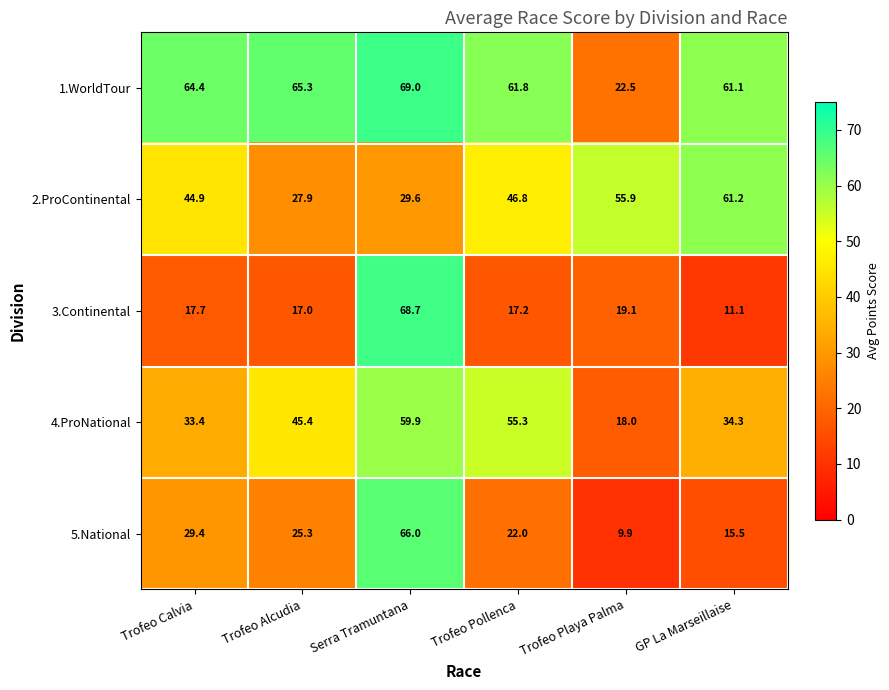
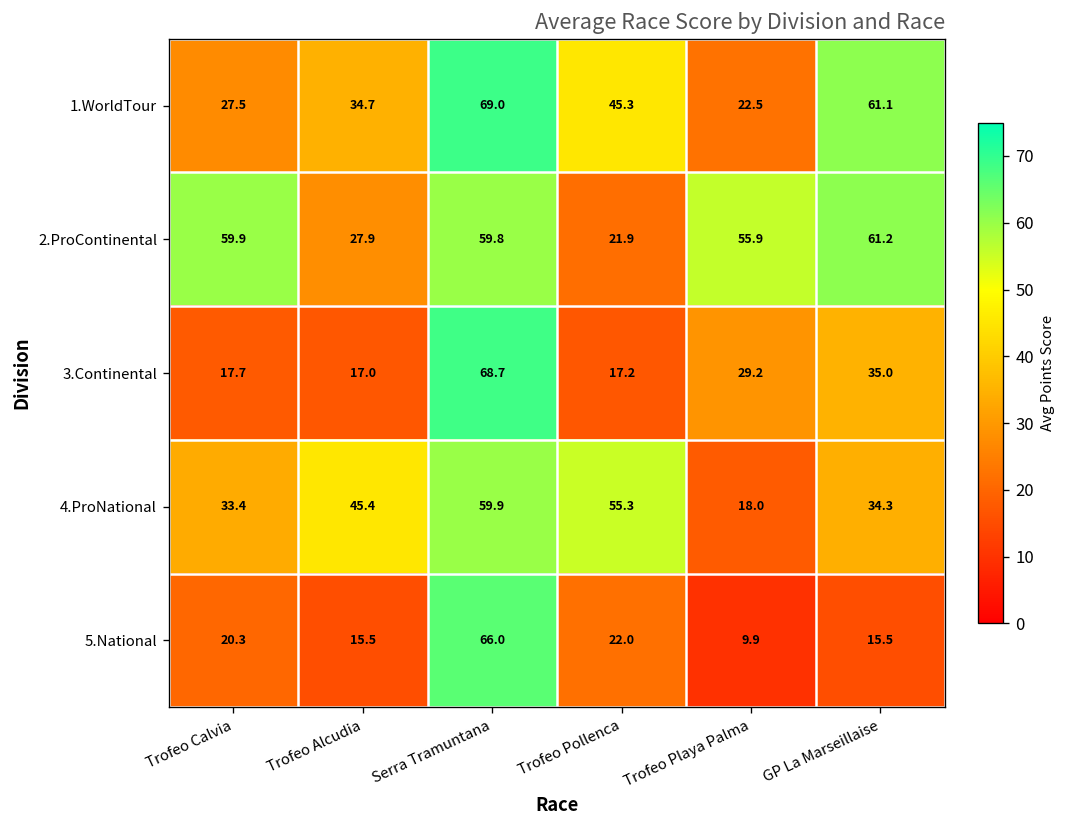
  {
    "1.WorldTour": {
-     "Trofeo Calvia": 64.4,
-     "Trofeo Alcudia": 65.3,
+     "Trofeo Calvia": 27.5,
+     "Trofeo Alcudia": 34.7,
      "Serra Tramuntana": 69.0,
-     "Trofeo Pollenca": 61.8,
+     "Trofeo Pollenca": 45.3,
      "Trofeo Playa Palma": 22.5,
      "GP La Marseillaise": 61.1
    },
    "2.ProContinental": {
-     "Trofeo Calvia": 44.9,
+     "Trofeo Calvia": 59.9,
      "Trofeo Alcudia": 27.9,
-     "Serra Tramuntana": 29.6,
-     "Trofeo Pollenca": 46.8,
+     "Serra Tramuntana": 59.8,
+     "Trofeo Pollenca": 21.9,
      "Trofeo Playa Palma": 55.9,
      "GP La Marseillaise": 61.2
    },
    "3.Continental": {
      "Trofeo Calvia": 17.7,
      "Trofeo Alcudia": 17.0,
      "Serra Tramuntana": 68.7,
      "Trofeo Pollenca": 17.2,
-     "Trofeo Playa Palma": 19.1,
-     "GP La Marseillaise": 11.1
+     "Trofeo Playa Palma": 29.2,
+     "GP La Marseillaise": 35.0
    },
    "4.ProNational": {
      "Trofeo Calvia": 33.4,
      "Trofeo Alcudia": 45.4,
      "Serra Tramuntana": 59.9,
      "Trofeo Pollenca": 55.3,
      "Trofeo Playa Palma": 18.0,
      "GP La Marseillaise": 34.3
    },
    "5.National": {
-     "Trofeo Calvia": 29.4,
-     "Trofeo Alcudia": 25.3,
+     "Trofeo Calvia": 20.3,
+     "Trofeo Alcudia": 15.5,
      "Serra Tramuntana": 66.0,
      "Trofeo Pollenca": 22.0,
      "Trofeo Playa Palma": 9.9,
      "GP La Marseillaise": 15.5
    }
  }
